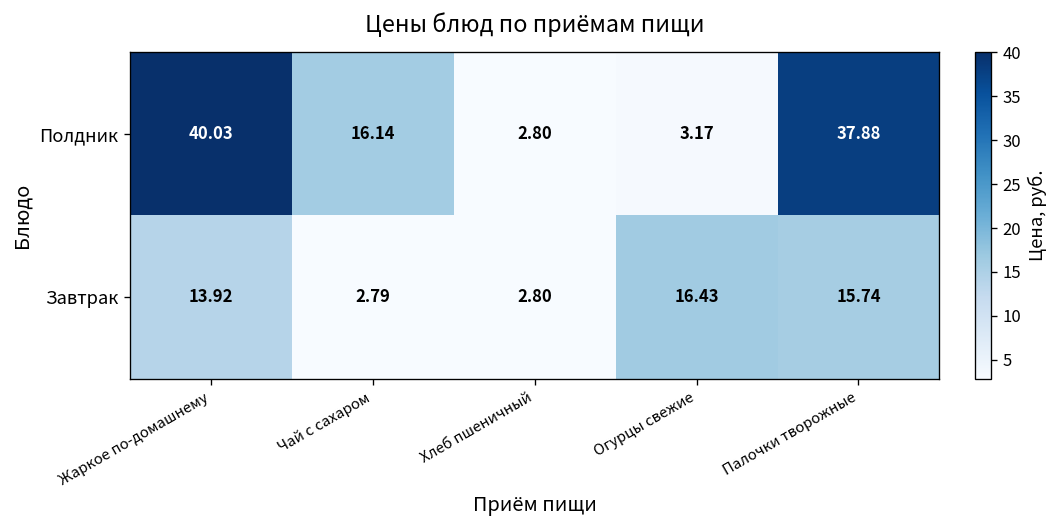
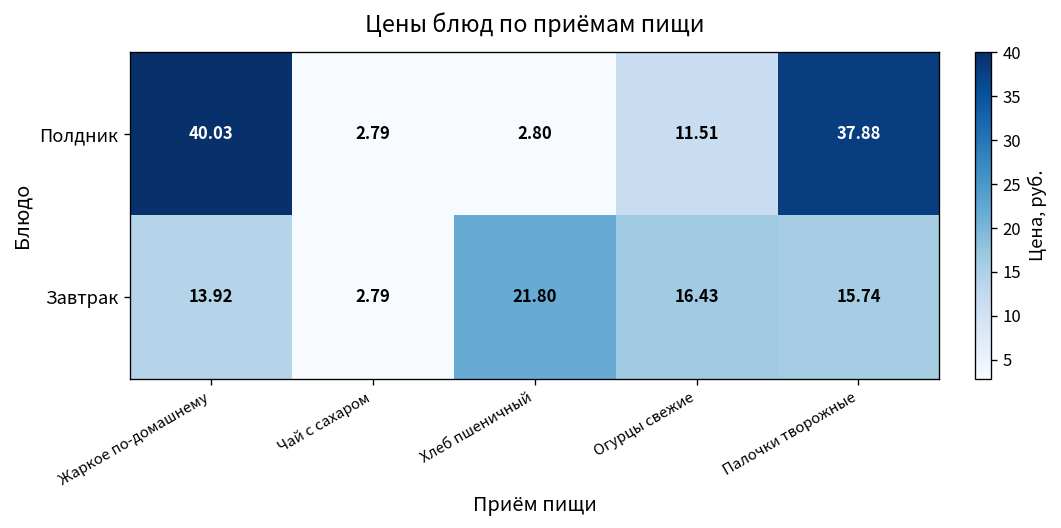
  {
    "Полдник": {
      "Жаркое по-домашнему": 40.03,
-     "Чай с сахаром": 16.14,
+     "Чай с сахаром": 2.79,
      "Хлеб пшеничный": 2.80,
-     "Огурцы свежие": 3.17,
+     "Огурцы свежие": 11.51,
      "Палочки творожные": 37.88
    },
    "Завтрак": {
      "Жаркое по-домашнему": 13.92,
      "Чай с сахаром": 2.79,
-     "Хлеб пшеничный": 2.80,
+     "Хлеб пшеничный": 21.80,
      "Огурцы свежие": 16.43,
      "Палочки творожные": 15.74
    }
  }
